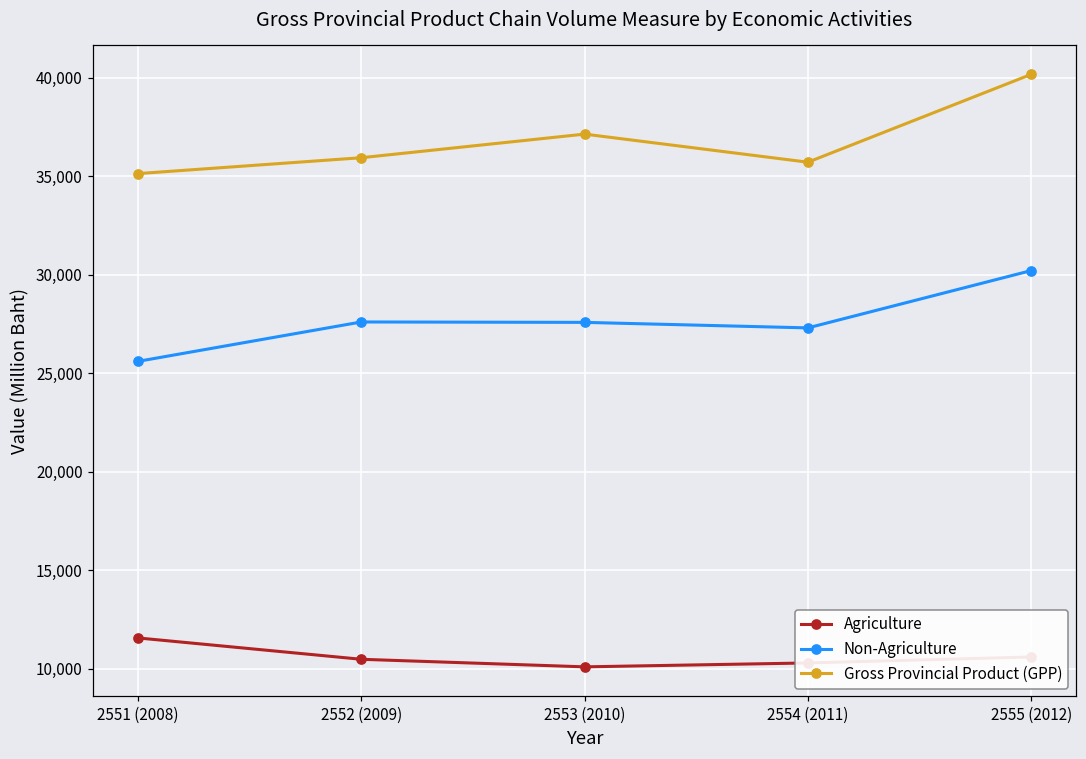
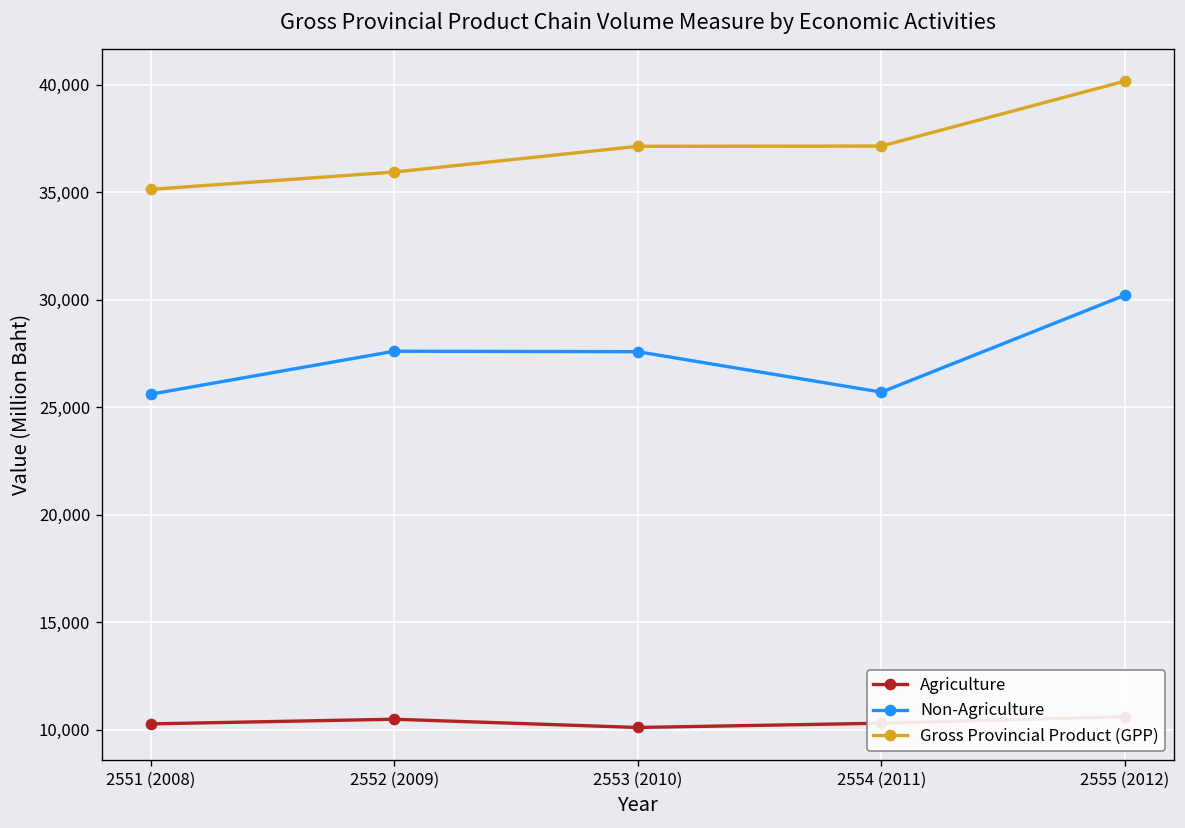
  {
    "Agriculture": {
-     "2551 (2008)": "11,600",
+     "2551 (2008)": "10,300",
      "2552 (2009)": "10,500",
      "2553 (2010)": "10,100"
    },
    "Non-Agriculture": {
      "2551 (2008)": "25,600",
      "2552 (2009)": "27,600",
      "2553 (2010)": "27,600",
-     "2554 (2011)": "27,300",
+     "2554 (2011)": "25,700",
      "2555 (2012)": "30,200"
    },
    "Gross Provincial Product (GPP)": {
      "2551 (2008)": "35,100",
      "2552 (2009)": "35,900",
      "2553 (2010)": "37,100",
-     "2554 (2011)": "35,700",
+     "2554 (2011)": "37,200",
      "2555 (2012)": "40,200"
    }
  }
